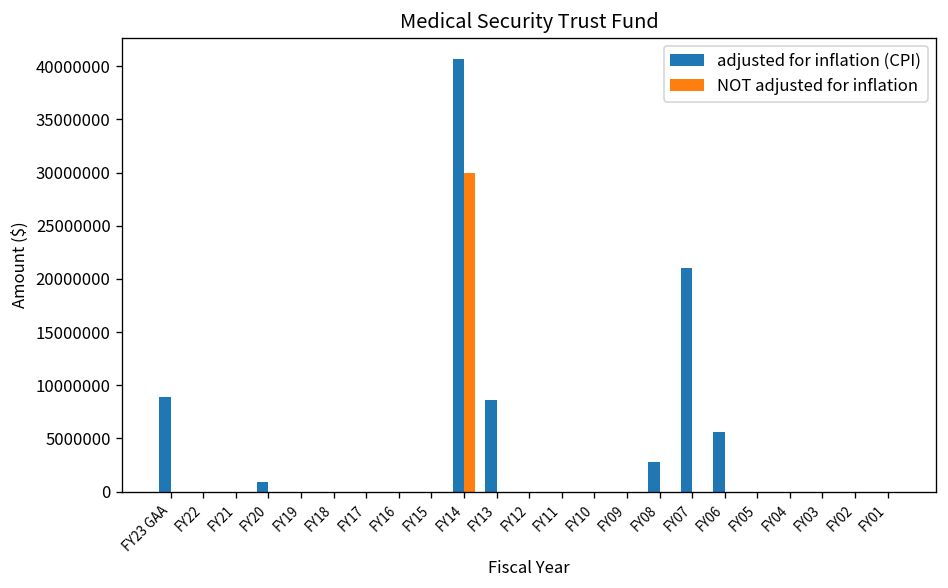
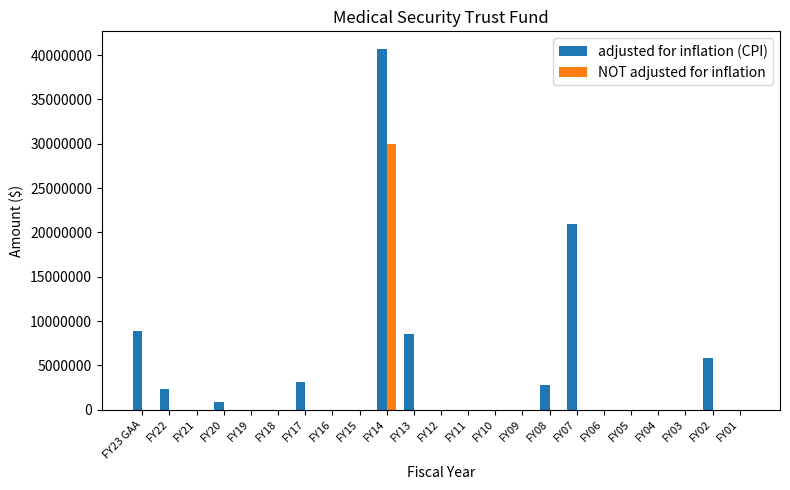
  {
    "adjusted for inflation (CPI)": {
      "FY23 GAA": 9000000,
-     "FY22": 0,
+     "FY22": 2000000,
      "FY21": 0,
      "FY20": 1000000,
      "FY19": 0,
      "FY18": 0,
-     "FY17": 0,
+     "FY17": 3000000,
      "FY16": 0,
      "FY15": 0,
      "FY14": 41000000,
      "FY13": 9000000,
      "FY12": 0,
      "FY11": 0,
      "FY10": 0,
      "FY09": 0,
      "FY08": 3000000,
      "FY07": 21000000,
-     "FY06": 6000000,
+     "FY06": 0,
      "FY05": 0,
      "FY04": 0,
      "FY03": 0,
-     "FY02": 0,
+     "FY02": 6000000,
      "FY01": 0
    },
    "NOT adjusted for inflation": {
      "FY23 GAA": 0,
      "FY22": 0,
      "FY21": 0,
      "FY20": 0,
      "FY19": 0,
      "FY18": 0,
      "FY17": 0,
      "FY16": 0,
      "FY15": 0,
      "FY14": 30000000,
      "FY13": 0,
      "FY12": 0,
      "FY11": 0,
      "FY10": 0,
      "FY09": 0,
      "FY08": 0,
      "FY07": 0,
      "FY06": 0,
      "FY05": 0,
      "FY04": 0,
      "FY03": 0,
      "FY02": 0,
      "FY01": 0
    }
  }
